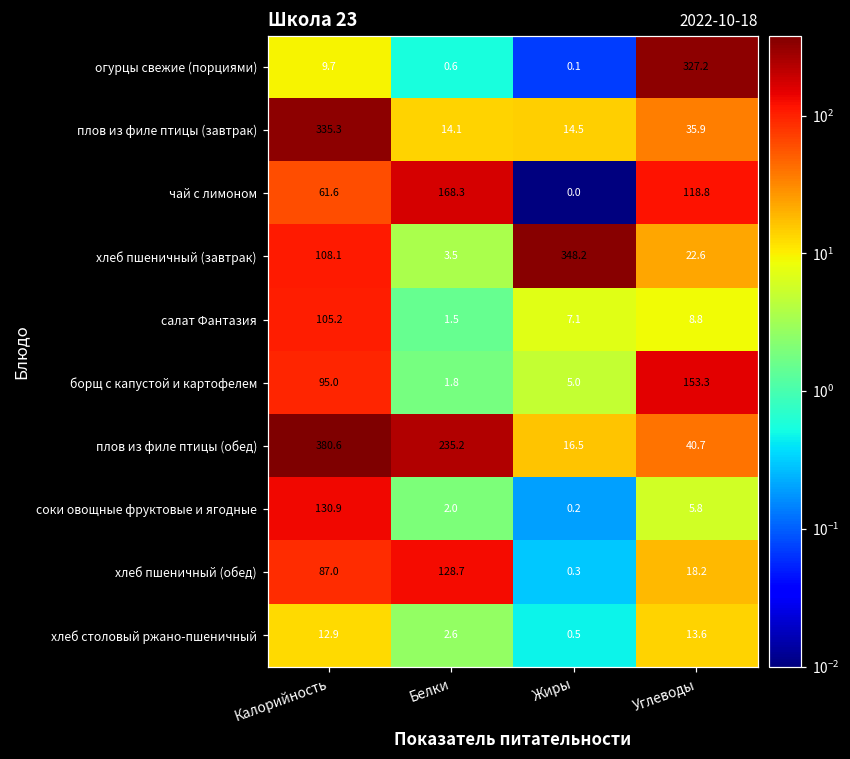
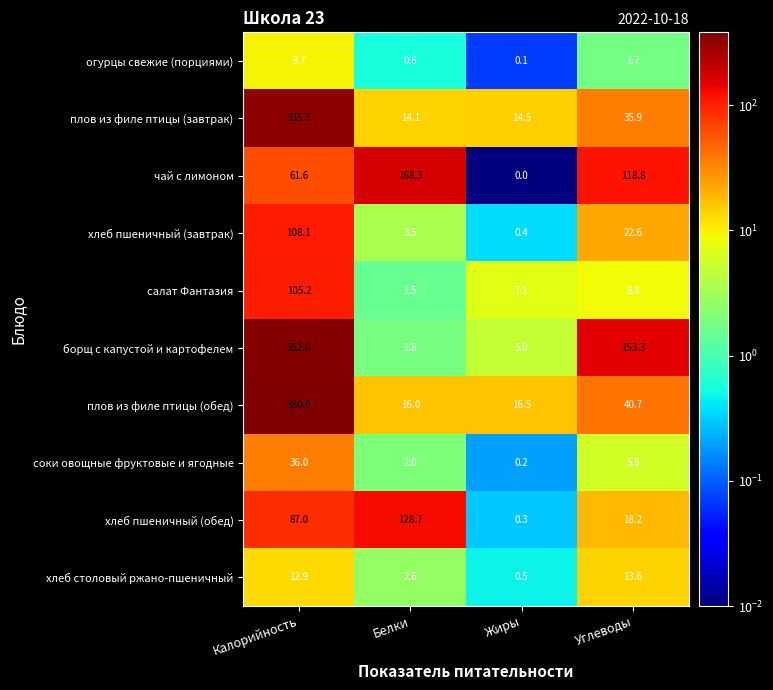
  {
    "огурцы свежие (порциями)": {
      "Калорийность": 9.7,
      "Белки": 0.6,
      "Жиры": 0.1,
-     "Углеводы": 327.2
+     "Углеводы": 1.7
    },
    "плов из филе птицы (завтрак)": {
      "Калорийность": 335.3,
      "Белки": 14.1,
      "Жиры": 14.5,
      "Углеводы": 35.9
    },
    "чай с лимоном": {
      "Калорийность": 61.6,
      "Белки": 168.3,
      "Жиры": 0.0,
      "Углеводы": 118.8
    },
    "хлеб пшеничный (завтрак)": {
      "Калорийность": 108.1,
      "Белки": 3.5,
-     "Жиры": 348.2,
+     "Жиры": 0.4,
      "Углеводы": 22.6
    },
    "салат Фантазия": {
      "Калорийность": 105.2,
      "Белки": 1.5,
      "Жиры": 7.1,
      "Углеводы": 8.8
    },
    "борщ с капустой и картофелем": {
-     "Калорийность": 95.0,
+     "Калорийность": 352.0,
      "Белки": 1.8,
      "Жиры": 5.0,
      "Углеводы": 153.3
    },
    "плов из филе птицы (обед)": {
      "Калорийность": 380.6,
-     "Белки": 235.2,
+     "Белки": 16.0,
      "Жиры": 16.5,
      "Углеводы": 40.7
    },
    "соки овощные фруктовые и ягодные": {
-     "Калорийность": 130.9,
+     "Калорийность": 36.0,
      "Белки": 2.0,
      "Жиры": 0.2,
      "Углеводы": 5.8
    },
    "хлеб пшеничный (обед)": {
      "Калорийность": 87.0,
      "Белки": 128.7,
      "Жиры": 0.3,
      "Углеводы": 18.2
    },
    "хлеб столовый ржано-пшеничный": {
      "Калорийность": 12.9,
      "Белки": 2.6,
      "Жиры": 0.5,
      "Углеводы": 13.6
    }
  }
